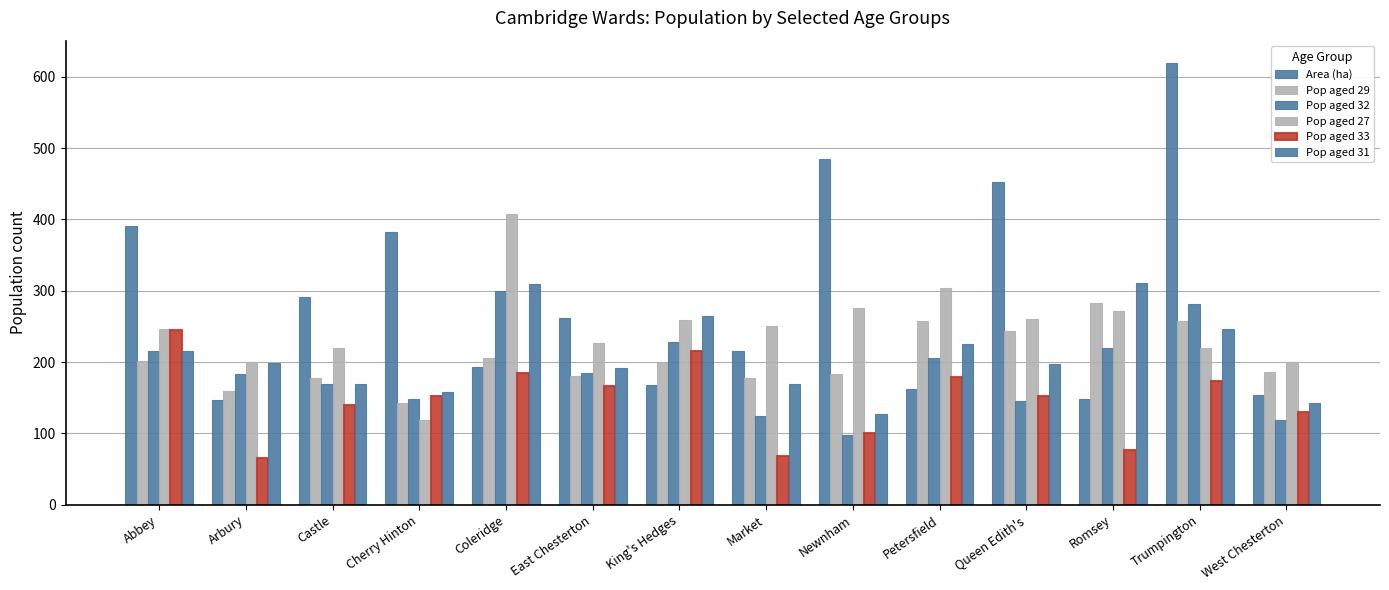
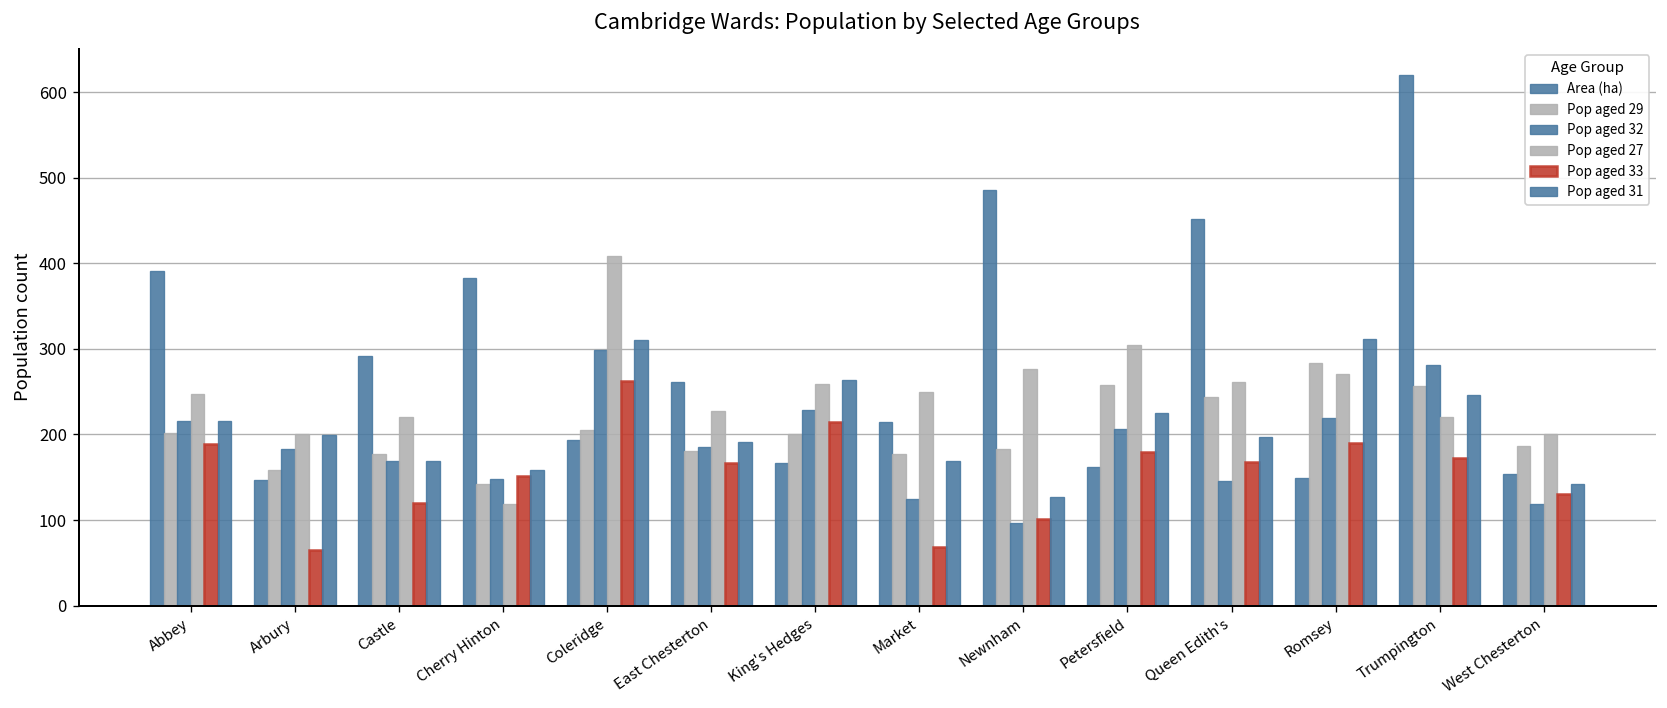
  {
    "Pop aged 33": {
-     "Abbey": 250,
+     "Abbey": 190,
      "Arbury": 70,
-     "Castle": 140,
+     "Castle": 120,
      "Cherry Hinton": 150,
-     "Coleridge": 180,
+     "Coleridge": 260,
      "East Chesterton": 170,
      "King's Hedges": 220,
      "Market": 70,
      "Newnham": 100,
      "Petersfield": 180,
-     "Queen Edith's": 150,
-     "Romsey": 80,
+     "Queen Edith's": 170,
+     "Romsey": 190,
      "Trumpington": 170,
      "West Chesterton": 130
    }
  }
